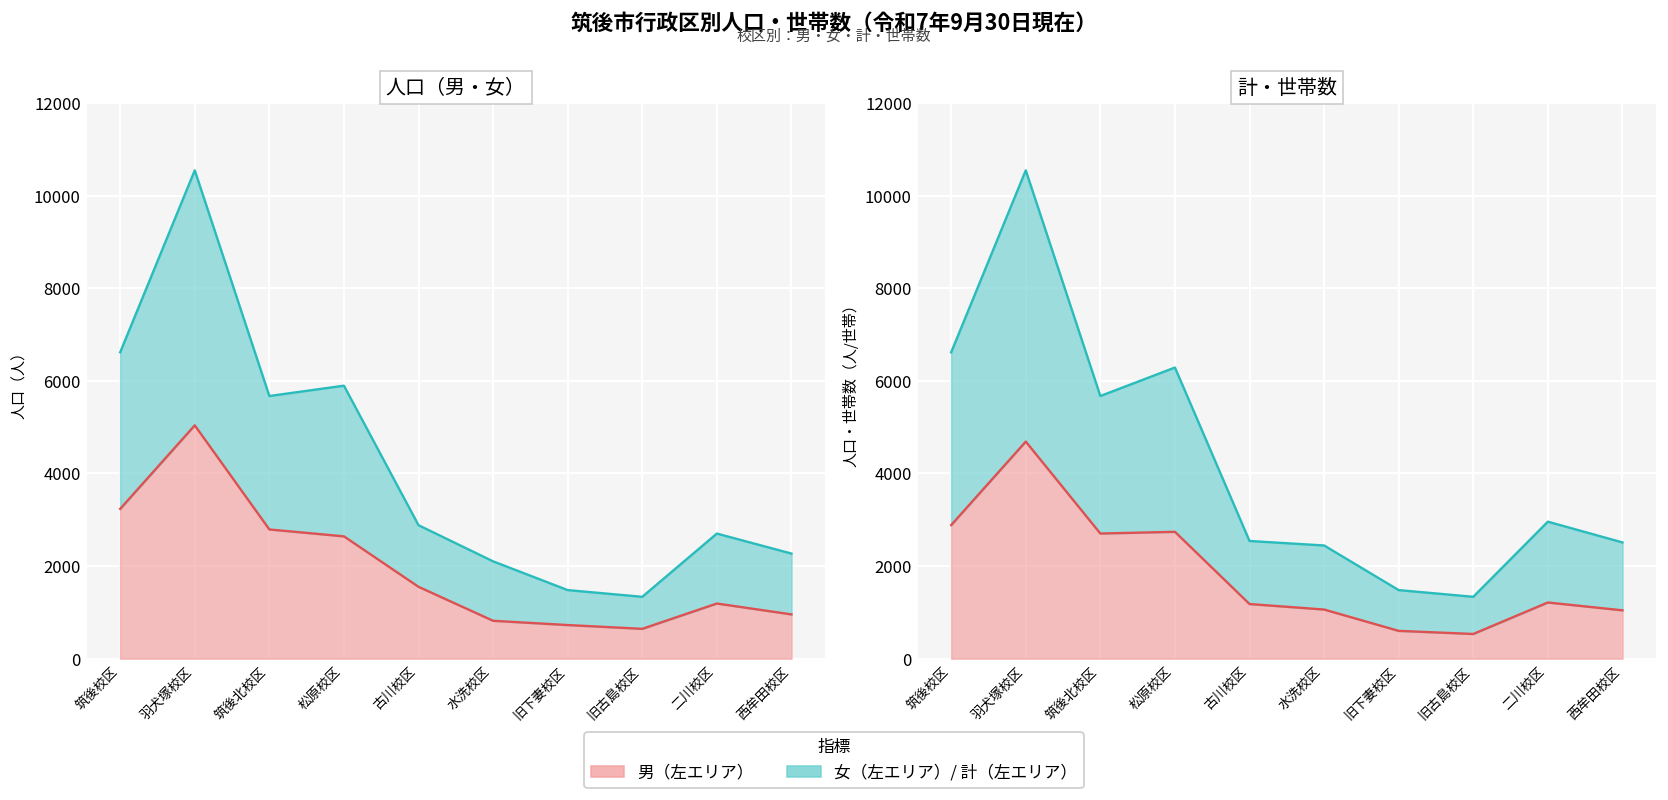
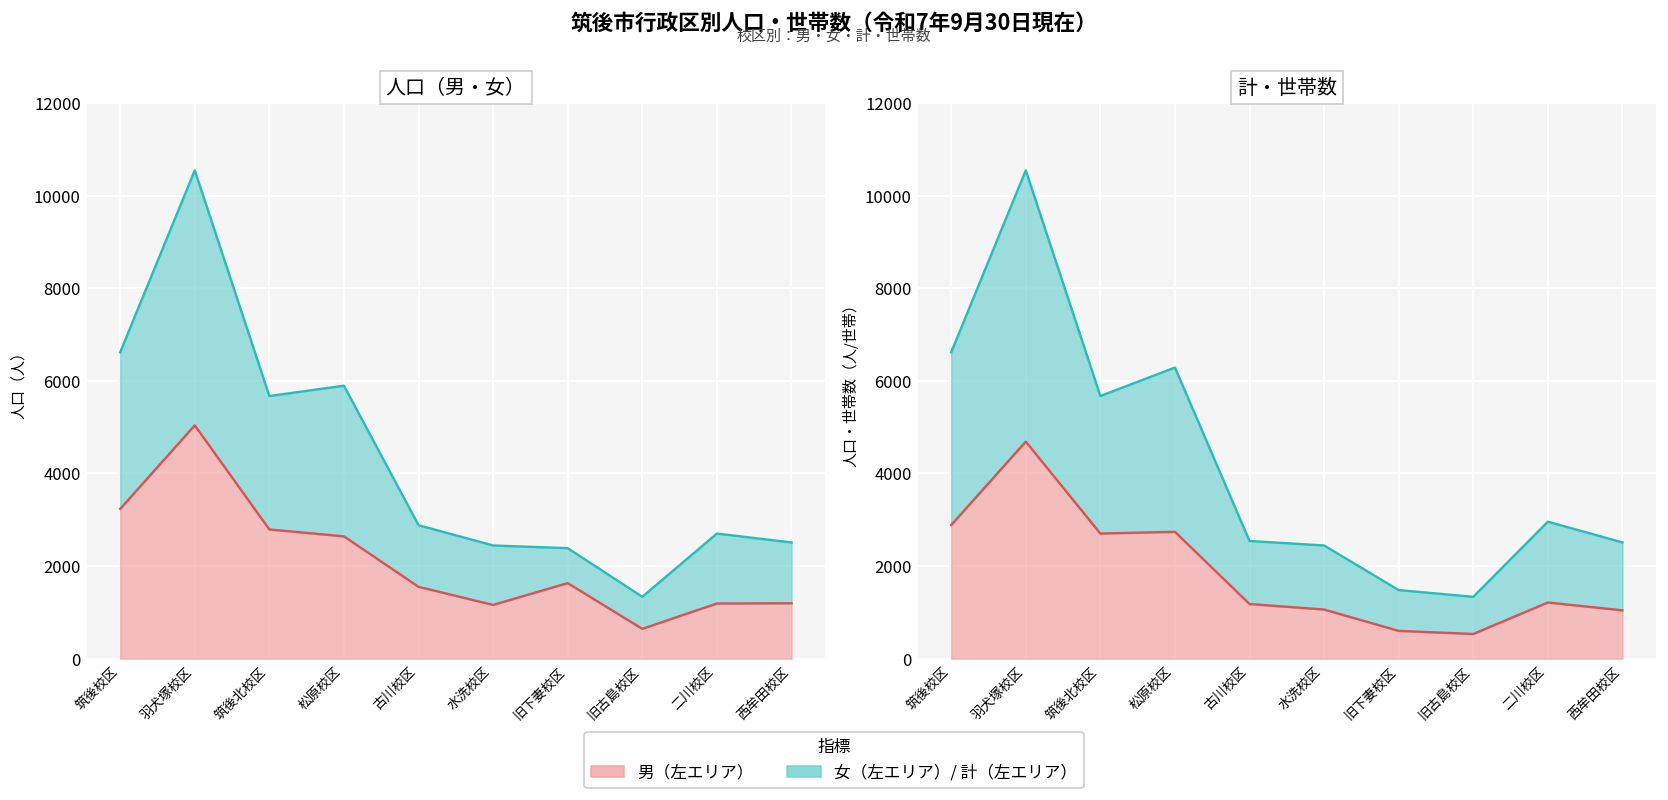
  {
    "人口（男・女）": {
      "男（左エリア）": {
        "筑後校区": 3200,
        "羽犬塚校区": 5000,
        "筑後北校区": 2800,
        "松原校区": 2600,
        "古川校区": 1600,
-       "水洗校区": 800,
-       "旧下妻校区": 700,
+       "水洗校区": 1200,
+       "旧下妻校区": 1600,
        "旧古島校区": 600,
        "二川校区": 1200,
-       "西牟田校区": 1000
+       "西牟田校区": 1200
      }
    }
  }
